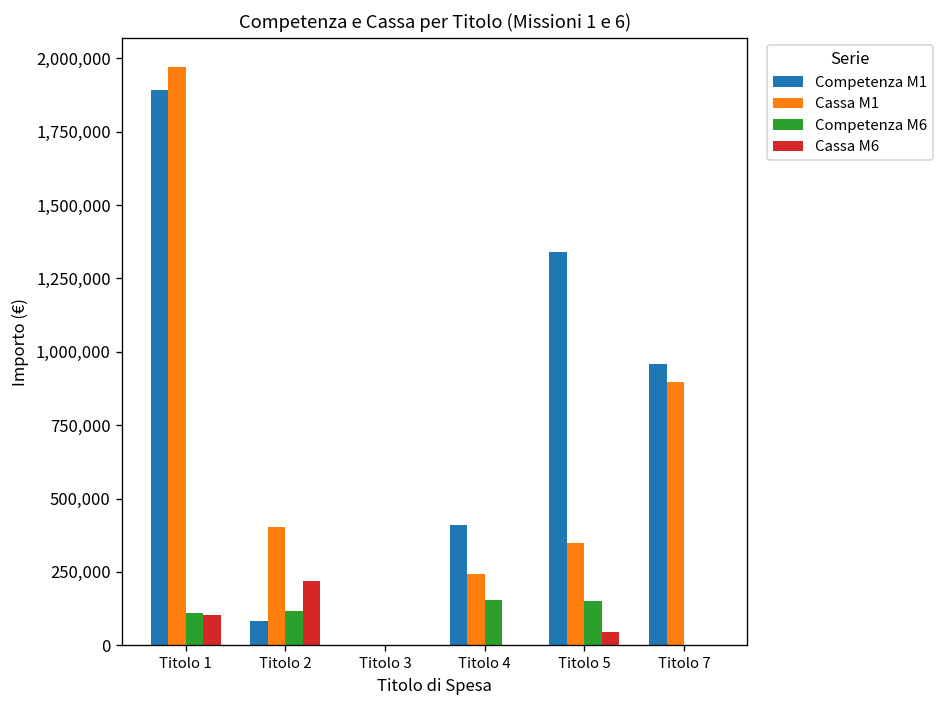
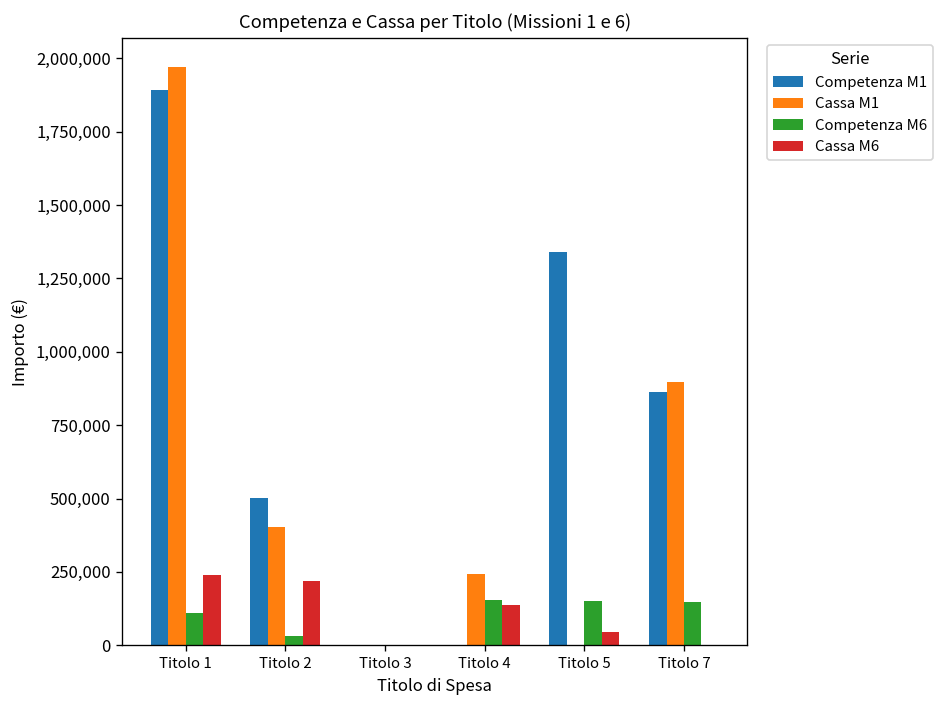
  {
    "Competenza M1": {
      "Titolo 1": "1,890,000",
-     "Titolo 2": "80,000",
+     "Titolo 2": "500,000",
      "Titolo 3": "0",
-     "Titolo 4": "410,000",
+     "Titolo 4": "0",
      "Titolo 5": "1,340,000",
-     "Titolo 7": "960,000"
+     "Titolo 7": "860,000"
    },
    "Cassa M1": {
      "Titolo 1": "1,970,000",
      "Titolo 2": "400,000",
      "Titolo 3": "0",
      "Titolo 4": "240,000",
-     "Titolo 5": "350,000",
+     "Titolo 5": "0",
      "Titolo 7": "900,000"
    },
    "Competenza M6": {
      "Titolo 1": "110,000",
-     "Titolo 2": "120,000",
+     "Titolo 2": "30,000",
      "Titolo 3": "0",
      "Titolo 4": "150,000",
      "Titolo 5": "150,000",
-     "Titolo 7": "0"
+     "Titolo 7": "150,000"
    },
    "Cassa M6": {
-     "Titolo 1": "100,000",
+     "Titolo 1": "240,000",
      "Titolo 2": "220,000",
      "Titolo 3": "0",
-     "Titolo 4": "0",
+     "Titolo 4": "140,000",
      "Titolo 5": "40,000",
      "Titolo 7": "0"
    }
  }
